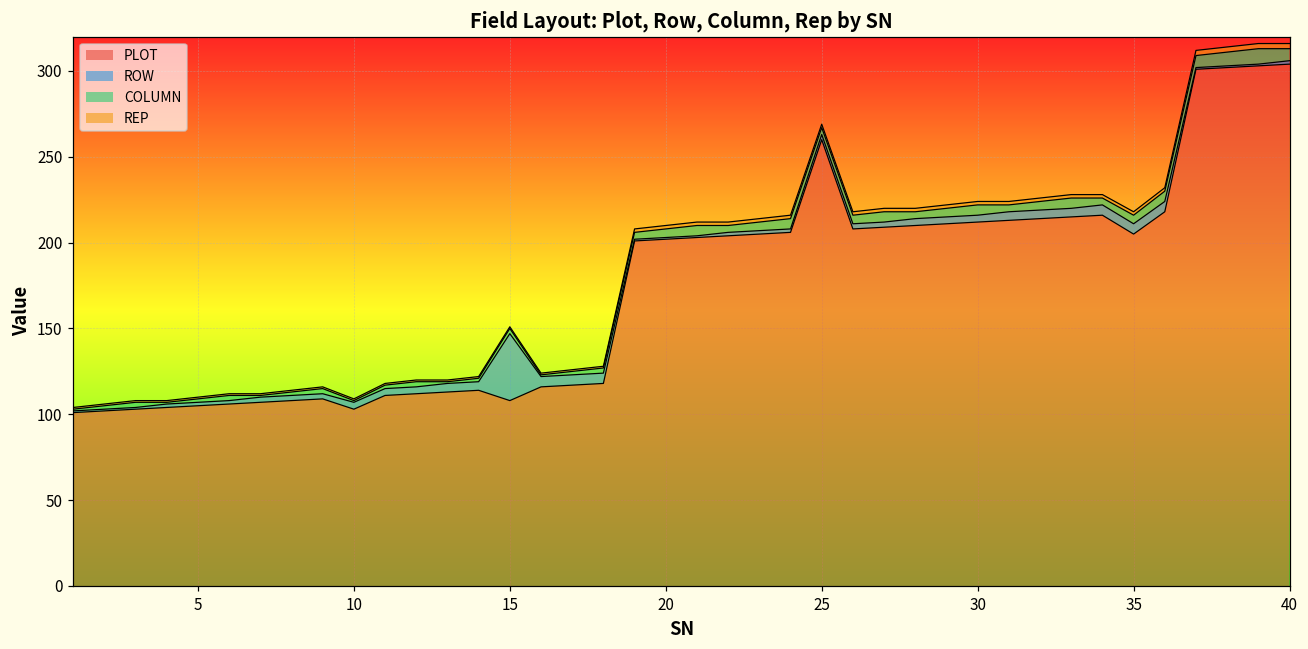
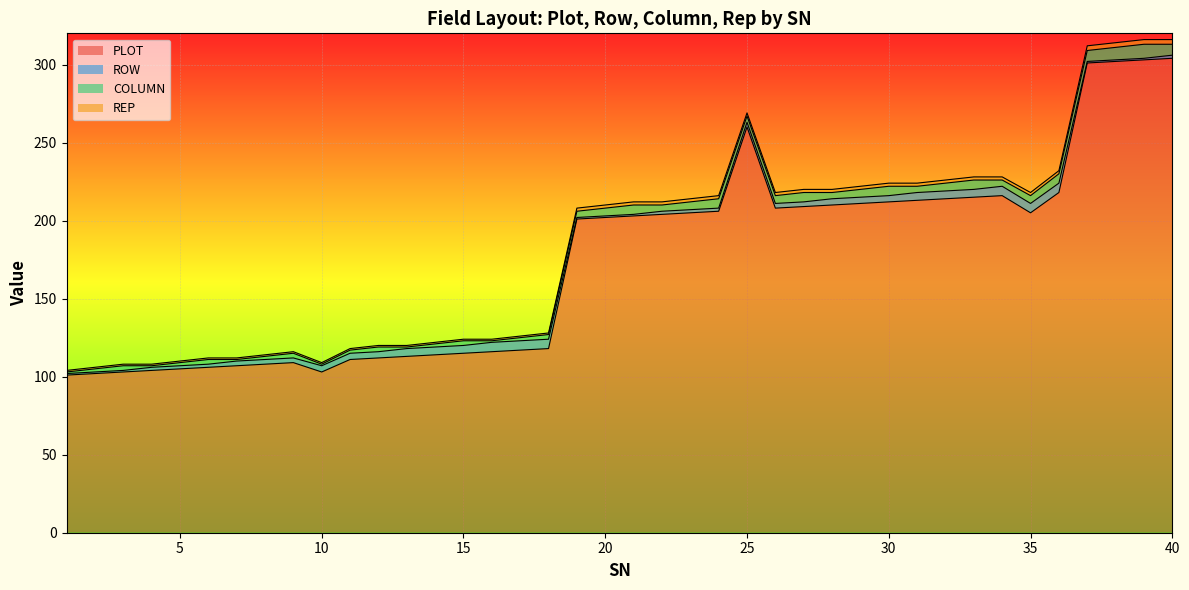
  {
    "PLOT": {
      "5": 105,
      "10": 103,
-     "15": 108,
+     "15": 115,
      "25": 260,
      "30": 212,
      "35": 205,
      "40": 304
    },
    "ROW": {
      "5": 2,
-     "15": 39,
+     "15": 5,
      "25": 3,
      "30": 4,
      "35": 6,
      "40": 2
    },
    "COLUMN": {
      "20": 5,
      "25": 4,
      "30": 6,
      "35": 5,
      "40": 7
    },
    "REP": {
      "20": 2,
      "25": 2,
      "30": 2,
      "35": 2,
      "40": 3
    }
  }
